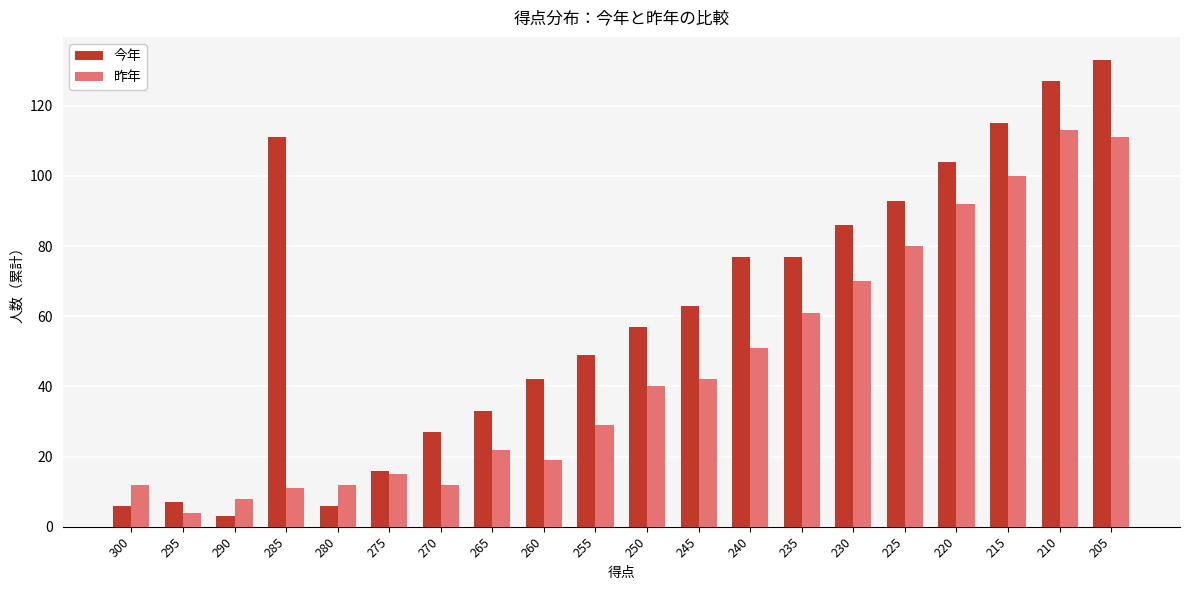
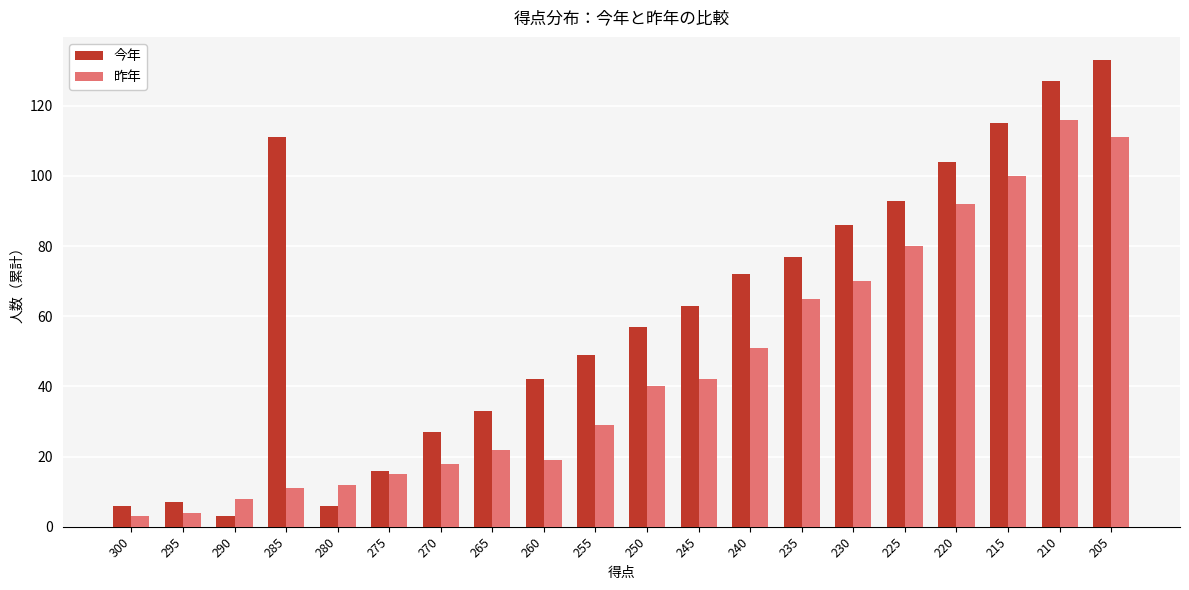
  {
    "今年": {
      "300": 6,
      "295": 7,
      "290": 3,
      "285": 111,
      "280": 6,
      "275": 16,
      "270": 27,
      "265": 33,
      "260": 42,
      "255": 49,
      "250": 57,
      "245": 63,
-     "240": 77,
+     "240": 72,
      "235": 77,
      "230": 86,
      "225": 93,
      "220": 104,
      "215": 115,
      "210": 127,
      "205": 133
    },
    "昨年": {
-     "300": 12,
+     "300": 3,
      "295": 4,
      "290": 8,
      "285": 11,
      "280": 12,
      "275": 15,
-     "270": 12,
+     "270": 18,
      "265": 22,
      "260": 19,
      "255": 29,
      "250": 40,
      "245": 42,
      "240": 51,
-     "235": 61,
+     "235": 65,
      "230": 70,
      "225": 80,
      "220": 92,
      "215": 100,
-     "210": 113,
+     "210": 116,
      "205": 111
    }
  }
